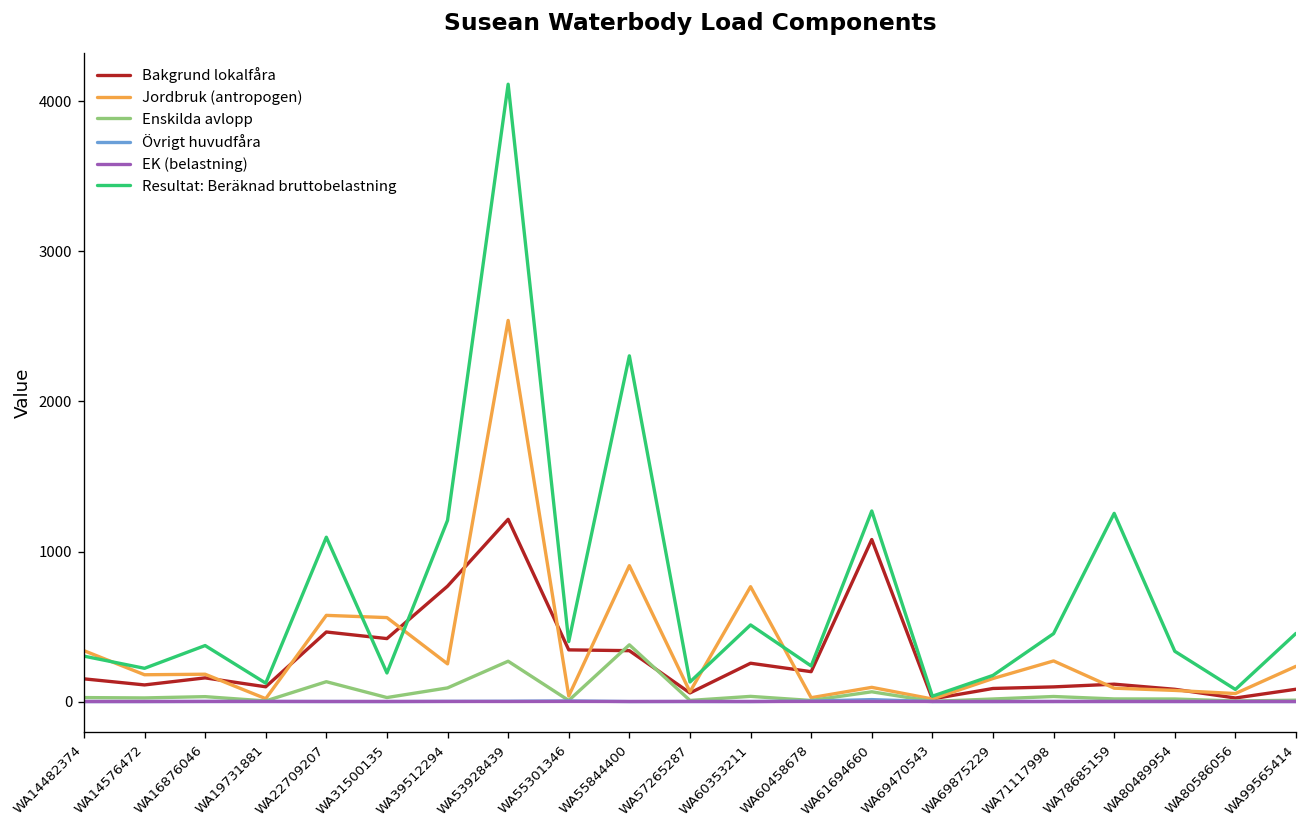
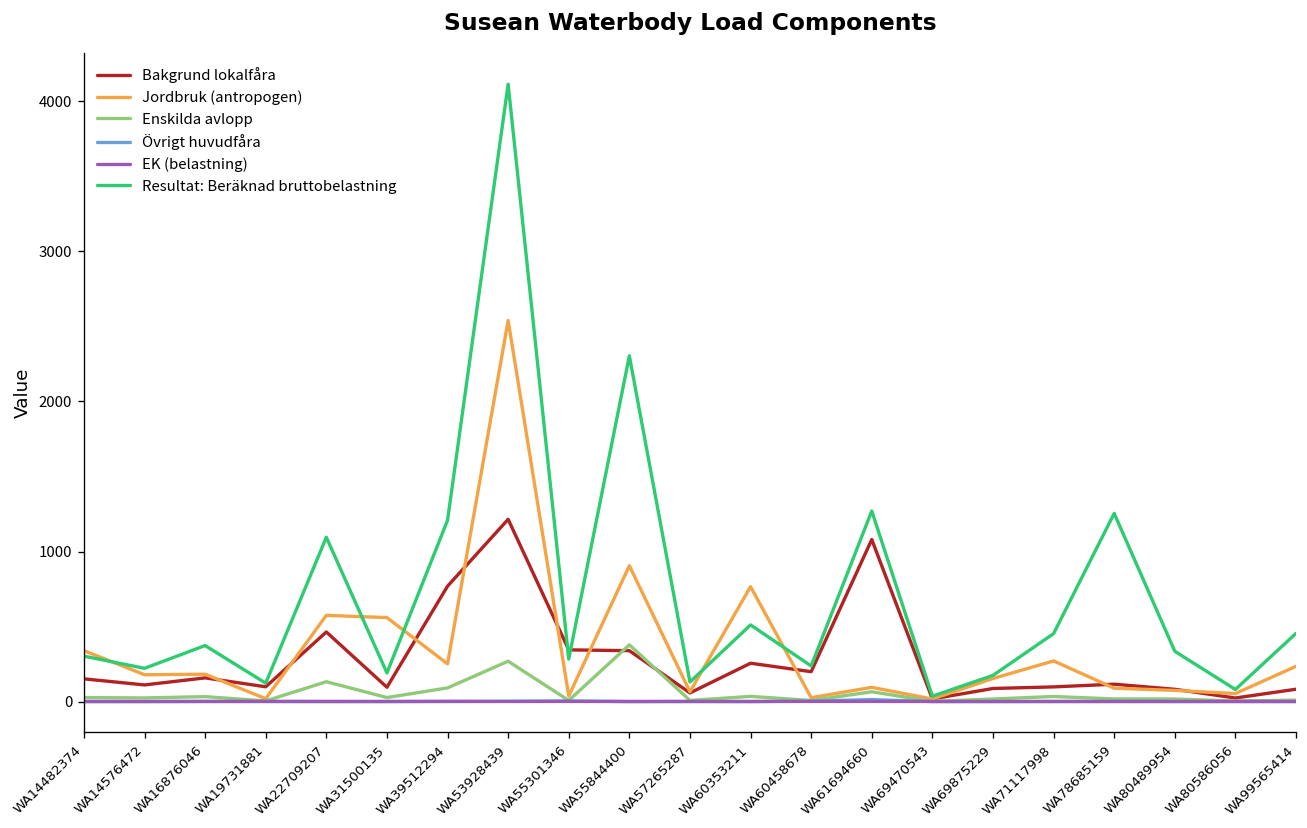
  {
    "Bakgrund lokalfåra": {
      "WA14482374": 150,
      "WA14576472": 110,
      "WA16876046": 160,
      "WA19731881": 100,
      "WA22709207": 460,
-     "WA31500135": 420,
+     "WA31500135": 100,
      "WA39512294": 770,
      "WA53928439": 1210,
      "WA55301346": 340,
      "WA55844400": 340,
      "WA60353211": 260,
      "WA60458678": 200,
      "WA61694660": 1080,
      "WA69875229": 90,
      "WA71117998": 100,
      "WA78685159": 120,
      "WA99565414": 80
    },
    "Jordbruk (antropogen)": {
      "WA14482374": 340,
      "WA14576472": 180,
      "WA16876046": 180,
      "WA22709207": 570,
      "WA31500135": 560,
      "WA39512294": 250,
      "WA53928439": 2540,
      "WA55301346": 40,
      "WA55844400": 910,
      "WA60353211": 770,
      "WA61694660": 90,
      "WA69875229": 150,
      "WA71117998": 270,
      "WA78685159": 90,
      "WA80586056": 50,
      "WA99565414": 230
    },
    "Enskilda avlopp": {
      "WA14482374": 30,
      "WA14576472": 20,
      "WA16876046": 30,
      "WA22709207": 130,
      "WA31500135": 30,
      "WA39512294": 90,
      "WA53928439": 270,
      "WA55844400": 380,
      "WA60353211": 30,
      "WA61694660": 70,
      "WA71117998": 30
    },
    "Resultat: Beräknad bruttobelastning": {
      "WA14482374": 300,
      "WA14576472": 220,
      "WA16876046": 370,
      "WA19731881": 120,
      "WA22709207": 1100,
      "WA31500135": 190,
      "WA39512294": 1210,
      "WA53928439": 4110,
-     "WA55301346": 400,
+     "WA55301346": 280,
      "WA55844400": 2300,
      "WA57265287": 130,
      "WA60353211": 510,
      "WA60458678": 240,
      "WA61694660": 1270,
      "WA69875229": 170,
      "WA71117998": 450,
      "WA78685159": 1250,
      "WA80489954": 340,
      "WA80586056": 80,
      "WA99565414": 450
    }
  }
